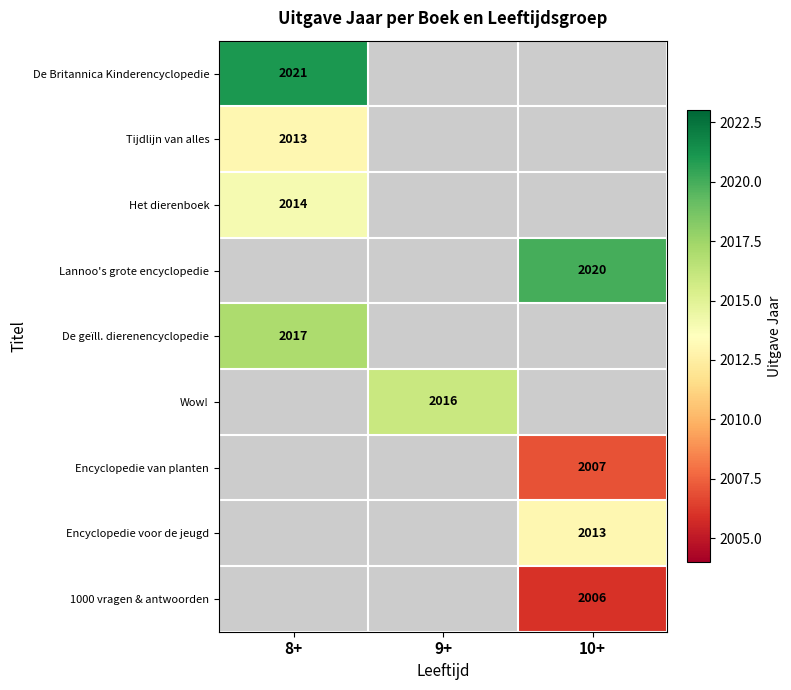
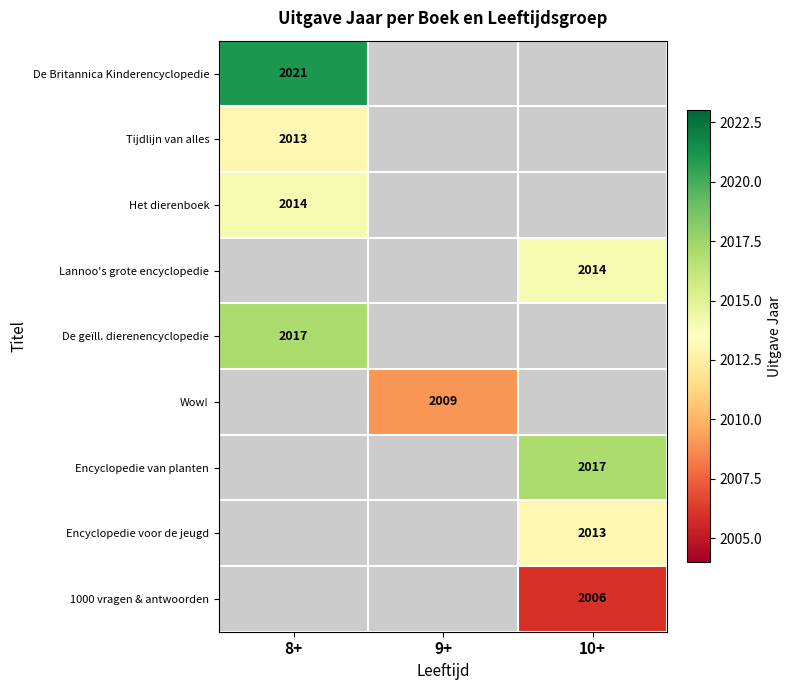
  {
    "De Britannica Kinderencyclopedie": {
      "8+": 2021
    },
    "Tijdlijn van alles": {
      "8+": 2013
    },
    "Het dierenboek": {
      "8+": 2014
    },
    "Lannoo's grote encyclopedie": {
-     "10+": 2020
+     "10+": 2014
    },
    "De geïll. dierenencyclopedie": {
      "8+": 2017
    },
    "Wow!": {
-     "9+": 2016
+     "9+": 2009
    },
    "Encyclopedie van planten": {
-     "10+": 2007
+     "10+": 2017
    },
    "Encyclopedie voor de jeugd": {
      "10+": 2013
    },
    "1000 vragen & antwoorden": {
      "10+": 2006
    }
  }
